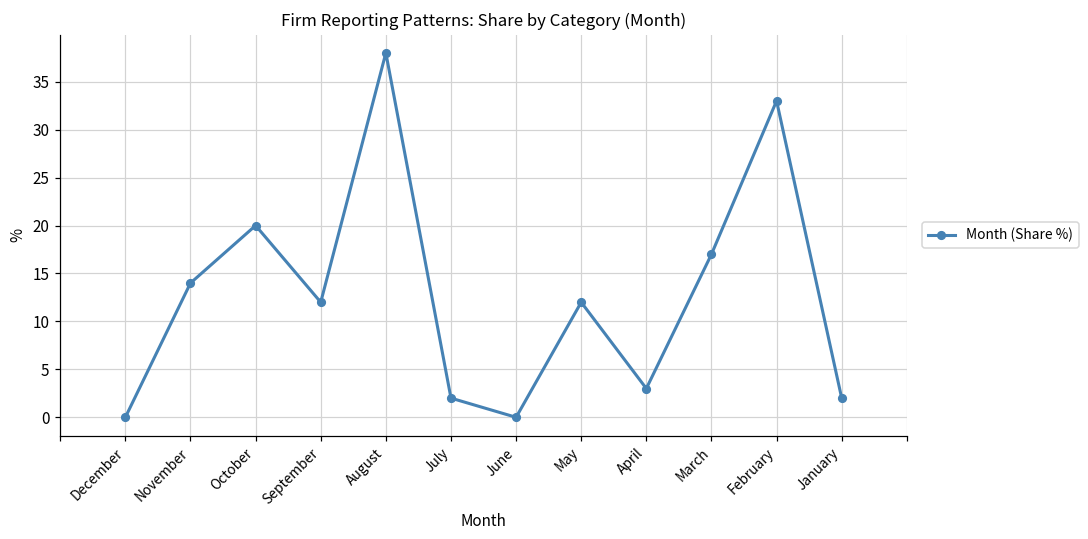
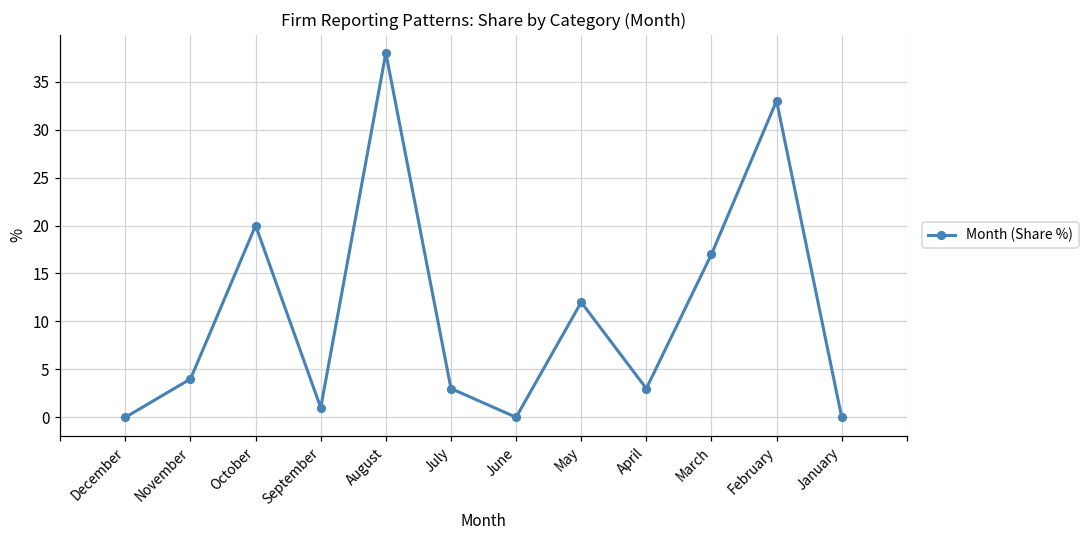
  {
    "December": 0,
-   "November": 14,
+   "November": 4,
    "October": 20,
-   "September": 12,
+   "September": 1,
    "August": 38,
-   "July": 2,
+   "July": 3,
    "June": 0,
    "May": 12,
    "April": 3,
    "March": 17,
    "February": 33,
-   "January": 2
+   "January": 0
  }
